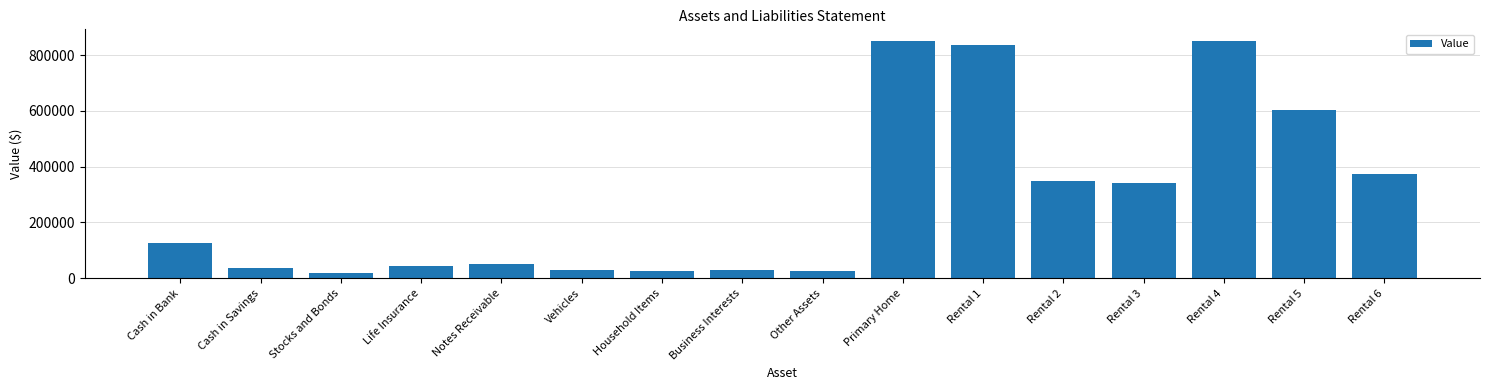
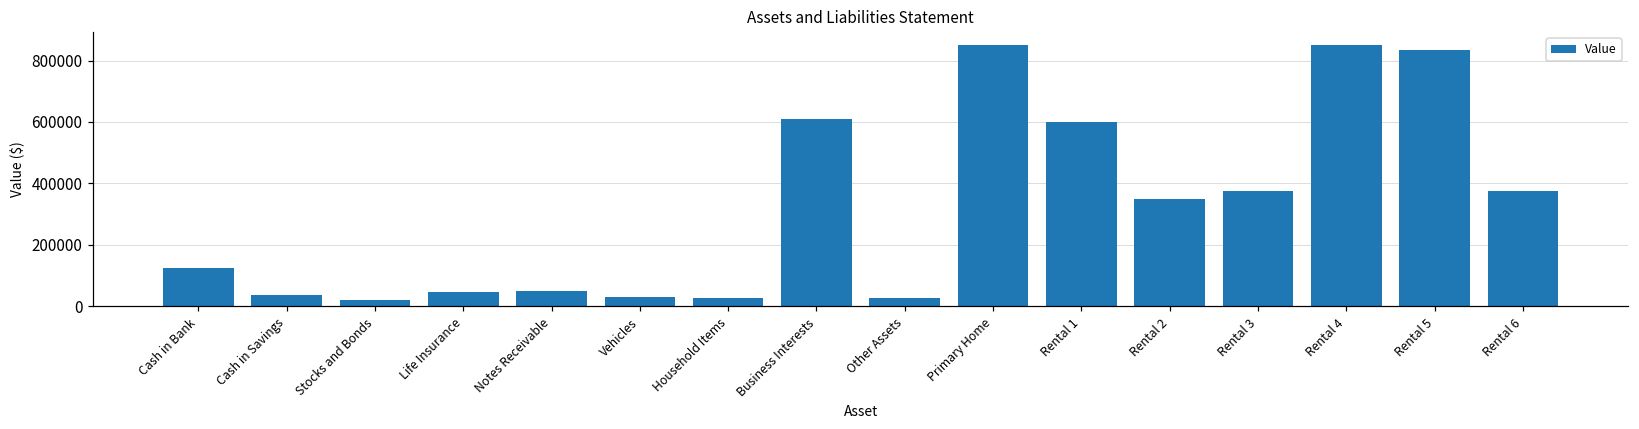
  {
    "Cash in Bank": 130000,
    "Cash in Savings": 40000,
    "Stocks and Bonds": 20000,
    "Life Insurance": 40000,
    "Notes Receivable": 50000,
    "Vehicles": 30000,
    "Household Items": 30000,
-   "Business Interests": 30000,
+   "Business Interests": 610000,
    "Other Assets": 30000,
    "Primary Home": 850000,
-   "Rental 1": 840000,
+   "Rental 1": 600000,
    "Rental 2": 350000,
-   "Rental 3": 340000,
+   "Rental 3": 380000,
    "Rental 4": 850000,
-   "Rental 5": 600000,
+   "Rental 5": 840000,
    "Rental 6": 380000
  }
